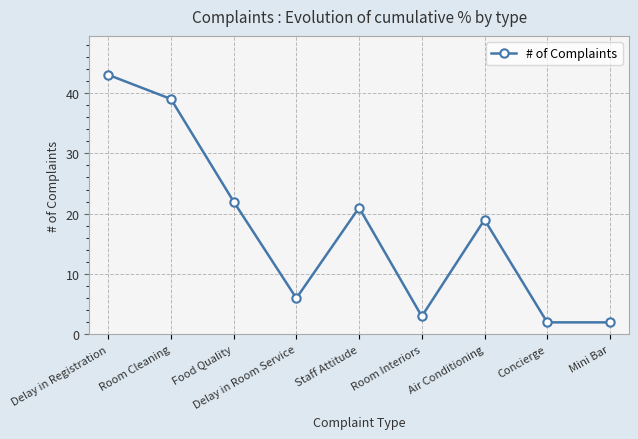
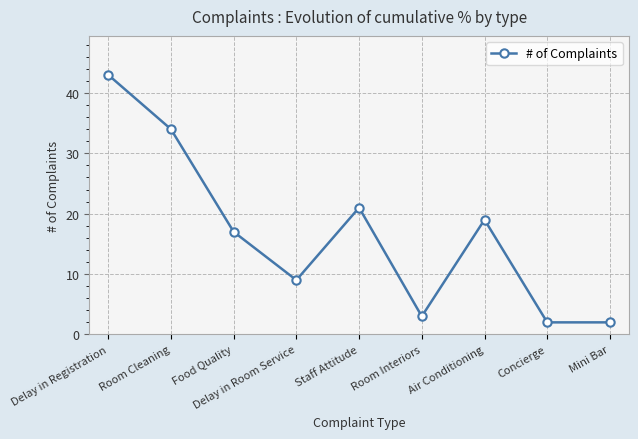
  {
    "Delay in Registration": 43,
-   "Room Cleaning": 39,
-   "Food Quality": 22,
-   "Delay in Room Service": 6,
+   "Room Cleaning": 34,
+   "Food Quality": 17,
+   "Delay in Room Service": 9,
    "Staff Attitude": 21,
    "Room Interiors": 3,
    "Air Conditioning": 19,
    "Concierge": 2,
    "Mini Bar": 2
  }
